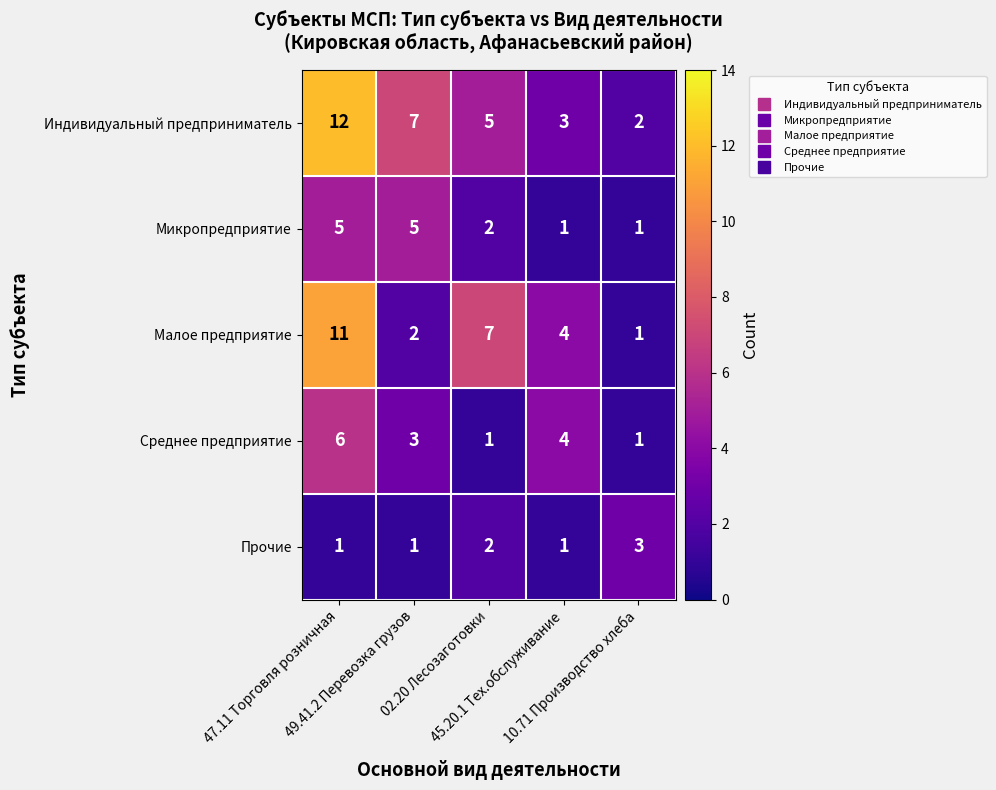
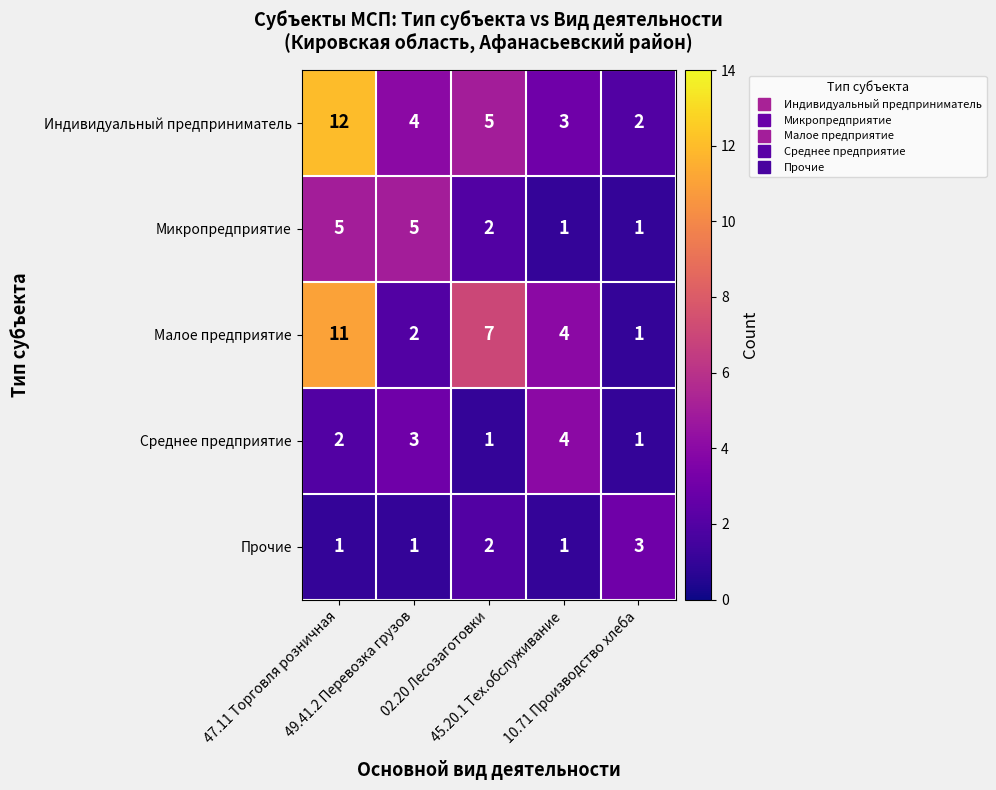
  {
    "Индивидуальный предприниматель": {
      "47.11 Торговля розничная": 12,
-     "49.41.2 Перевозка грузов": 7,
+     "49.41.2 Перевозка грузов": 4,
      "02.20 Лесозаготовки": 5,
      "45.20.1 Тех.обслуживание": 3,
      "10.71 Производство хлеба": 2
    },
    "Микропредприятие": {
      "47.11 Торговля розничная": 5,
      "49.41.2 Перевозка грузов": 5,
      "02.20 Лесозаготовки": 2,
      "45.20.1 Тех.обслуживание": 1,
      "10.71 Производство хлеба": 1
    },
    "Малое предприятие": {
      "47.11 Торговля розничная": 11,
      "49.41.2 Перевозка грузов": 2,
      "02.20 Лесозаготовки": 7,
      "45.20.1 Тех.обслуживание": 4,
      "10.71 Производство хлеба": 1
    },
    "Среднее предприятие": {
-     "47.11 Торговля розничная": 6,
+     "47.11 Торговля розничная": 2,
      "49.41.2 Перевозка грузов": 3,
      "02.20 Лесозаготовки": 1,
      "45.20.1 Тех.обслуживание": 4,
      "10.71 Производство хлеба": 1
    },
    "Прочие": {
      "47.11 Торговля розничная": 1,
      "49.41.2 Перевозка грузов": 1,
      "02.20 Лесозаготовки": 2,
      "45.20.1 Тех.обслуживание": 1,
      "10.71 Производство хлеба": 3
    }
  }
